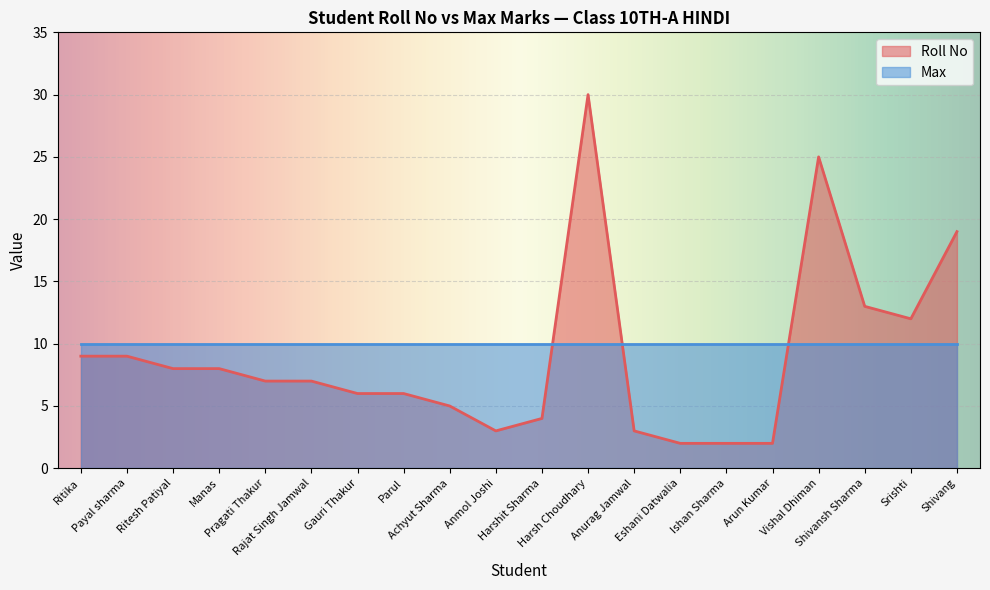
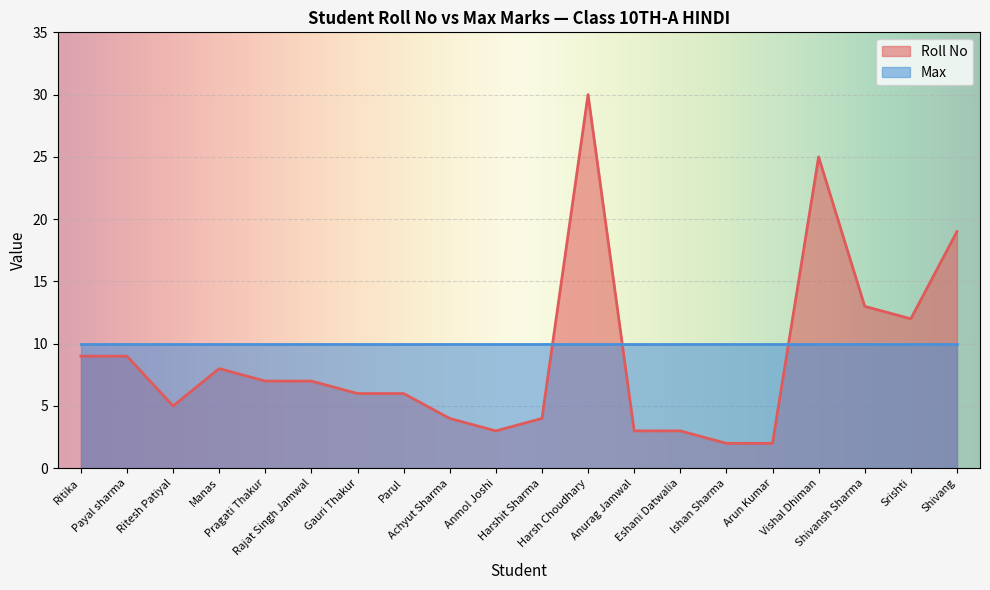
  {
    "Roll No": {
      "Ritika": 9,
      "Payal sharma": 9,
-     "Ritesh Patiyal": 8,
+     "Ritesh Patiyal": 5,
      "Manas": 8,
      "Pragati Thakur": 7,
      "Rajat Singh Jamwal": 7,
      "Gauri Thakur": 6,
      "Parul": 6,
-     "Achyut Sharma": 5,
+     "Achyut Sharma": 4,
      "Anmol Joshi": 3,
      "Harshit Sharma": 4,
      "Harsh Choudhary": 30,
      "Anurag Jamwal": 3,
-     "Eshani Datwalia": 2,
+     "Eshani Datwalia": 3,
      "Ishan Sharma": 2,
      "Arun Kumar": 2,
      "Vishal Dhiman": 25,
      "Shivansh Sharma": 13,
      "Srishti": 12,
      "Shivang": 19
    },
    "Max": {
      "Ritika": 10,
      "Payal sharma": 10,
      "Ritesh Patiyal": 10,
      "Manas": 10,
      "Pragati Thakur": 10,
      "Rajat Singh Jamwal": 10,
      "Gauri Thakur": 10,
      "Parul": 10,
      "Achyut Sharma": 10,
      "Anmol Joshi": 10,
      "Harshit Sharma": 10,
      "Harsh Choudhary": 10,
      "Anurag Jamwal": 10,
      "Eshani Datwalia": 10,
      "Ishan Sharma": 10,
      "Arun Kumar": 10,
      "Vishal Dhiman": 10,
      "Shivansh Sharma": 10,
      "Srishti": 10,
      "Shivang": 10
    }
  }
